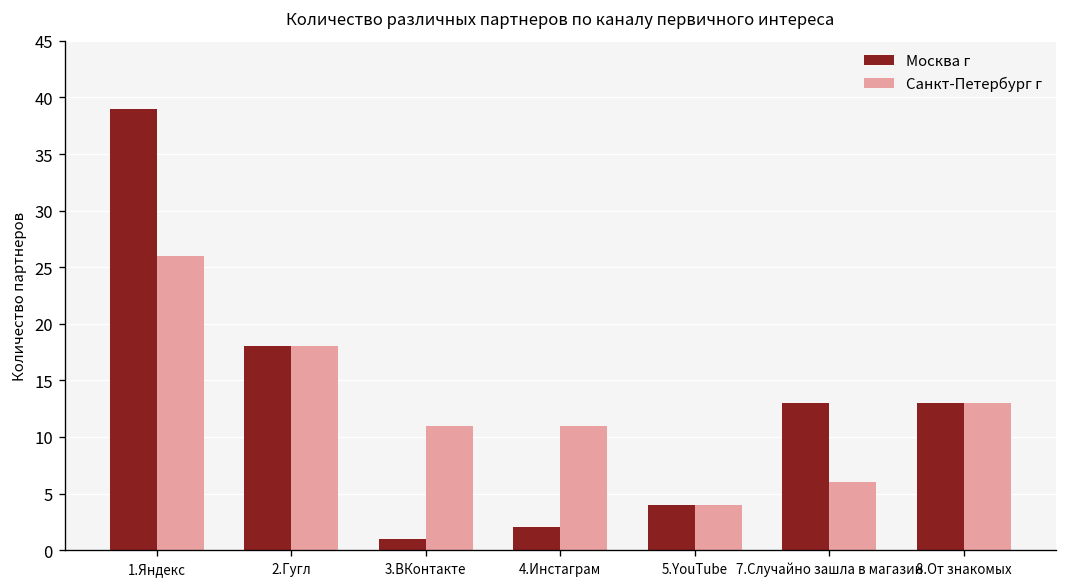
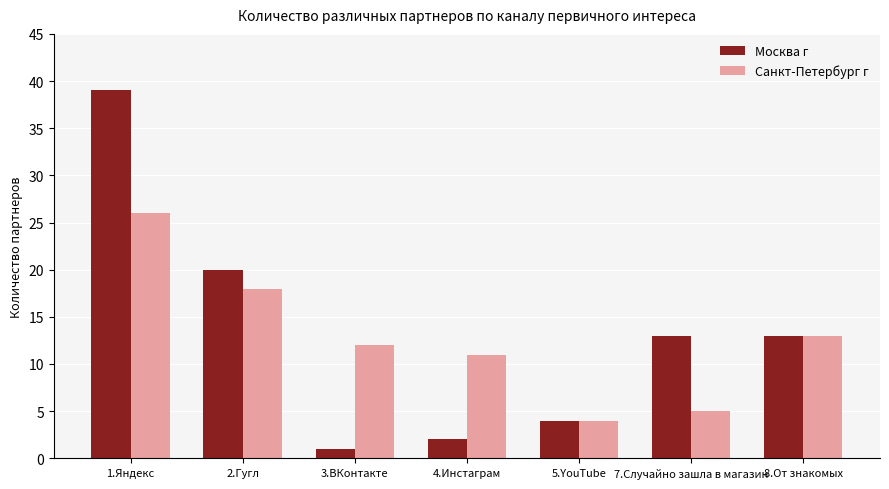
  {
    "Москва г": {
      "1.Яндекс": 39,
-     "2.Гугл": 18,
+     "2.Гугл": 20,
      "3.ВКонтакте": 1,
      "4.Инстаграм": 2,
      "5.YouTube": 4,
      "7.Случайно зашла в магазин": 13,
      "8.От знакомых": 13
    },
    "Санкт-Петербург г": {
      "1.Яндекс": 26,
      "2.Гугл": 18,
-     "3.ВКонтакте": 11,
+     "3.ВКонтакте": 12,
      "4.Инстаграм": 11,
      "5.YouTube": 4,
-     "7.Случайно зашла в магазин": 6,
+     "7.Случайно зашла в магазин": 5,
      "8.От знакомых": 13
    }
  }
